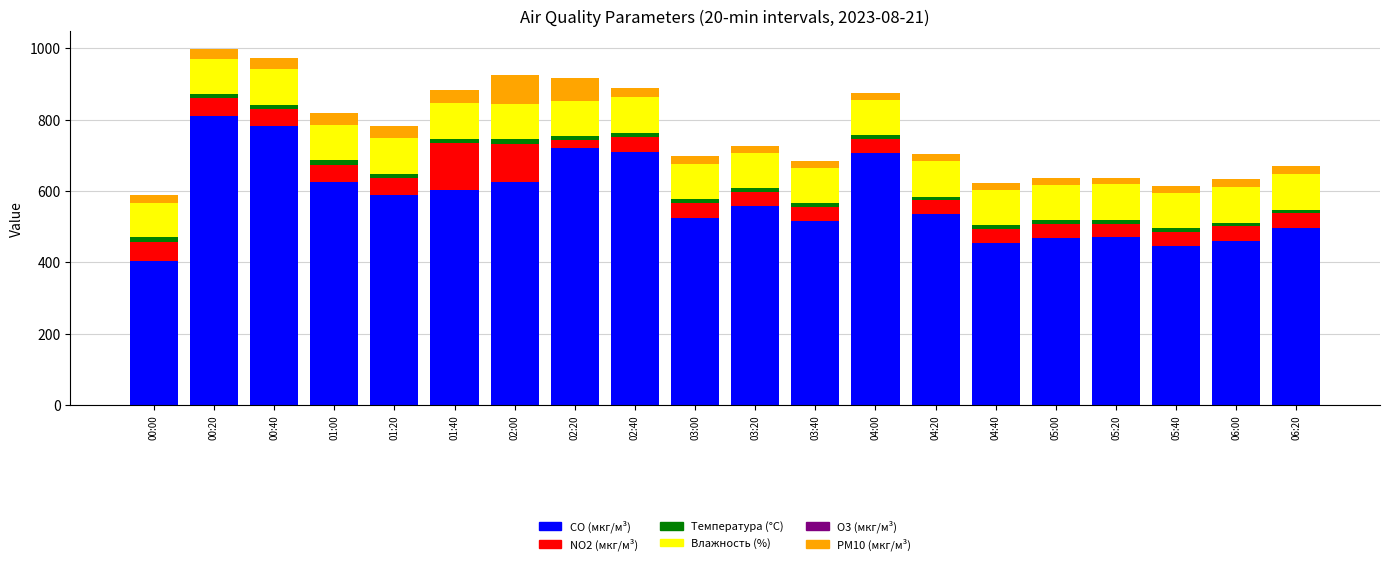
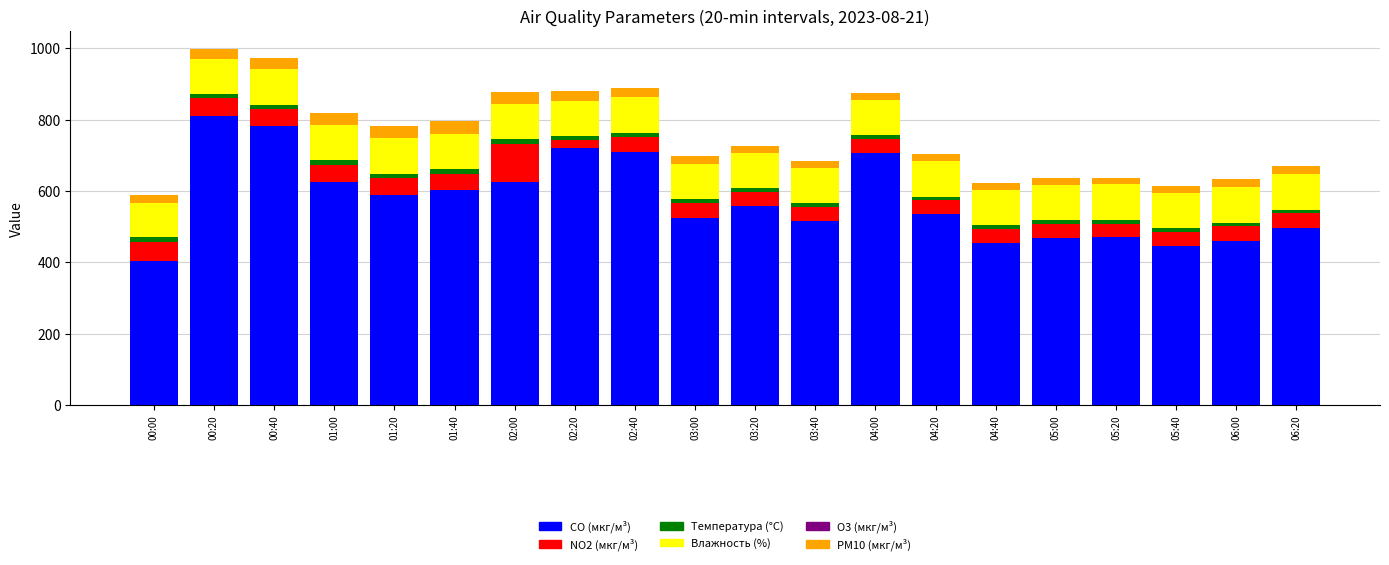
  {
    "CO (мкг/м³)": {
      "00:00": 400,
      "00:20": 810,
      "00:40": 780,
      "01:00": 630,
      "01:20": 590,
      "01:40": 600,
      "02:00": 630,
      "02:20": 720,
      "02:40": 710,
      "03:00": 520,
      "03:20": 560,
      "03:40": 520,
      "04:00": 710,
      "04:20": 540,
      "04:40": 460,
      "05:00": 470,
      "05:20": 470,
      "05:40": 450,
      "06:00": 460,
      "06:20": 500
    },
    "NO2 (мкг/м³)": {
      "00:00": 50,
      "00:20": 50,
      "00:40": 50,
      "01:00": 50,
      "01:20": 50,
-     "01:40": 130,
+     "01:40": 50,
      "02:00": 110,
      "02:20": 20,
      "02:40": 40,
      "03:00": 40,
      "03:20": 40,
      "03:40": 40,
      "04:00": 40,
      "04:20": 40,
      "04:40": 40,
      "05:00": 40,
      "05:20": 40,
      "05:40": 40,
      "06:00": 40,
      "06:20": 40
    },
    "Температура (°C)": {
      "00:00": 10,
      "00:20": 10,
      "00:40": 10,
      "01:00": 10,
      "01:20": 10,
      "01:40": 10,
      "02:00": 10,
      "02:20": 10,
      "02:40": 10,
      "03:00": 10,
      "03:20": 10,
      "03:40": 10,
      "04:00": 10,
      "04:20": 10,
      "04:40": 10,
      "05:00": 10,
      "05:20": 10,
      "05:40": 10,
      "06:00": 10,
      "06:20": 10
    },
    "O3 (мкг/м³)": {
      "04:40": 100
    },
    "PM10 (мкг/м³)": {
      "00:00": 20,
      "00:20": 30,
      "00:40": 30,
      "01:00": 30,
      "01:20": 30,
      "01:40": 40,
-     "02:00": 80,
-     "02:20": 60,
+     "02:00": 30,
+     "02:20": 30,
      "02:40": 30,
      "03:00": 20,
      "03:20": 20,
      "03:40": 20,
      "04:00": 20,
      "04:20": 20,
      "04:40": 20,
      "05:00": 20,
      "05:20": 20,
      "05:40": 20,
      "06:00": 20,
      "06:20": 20
    }
  }
